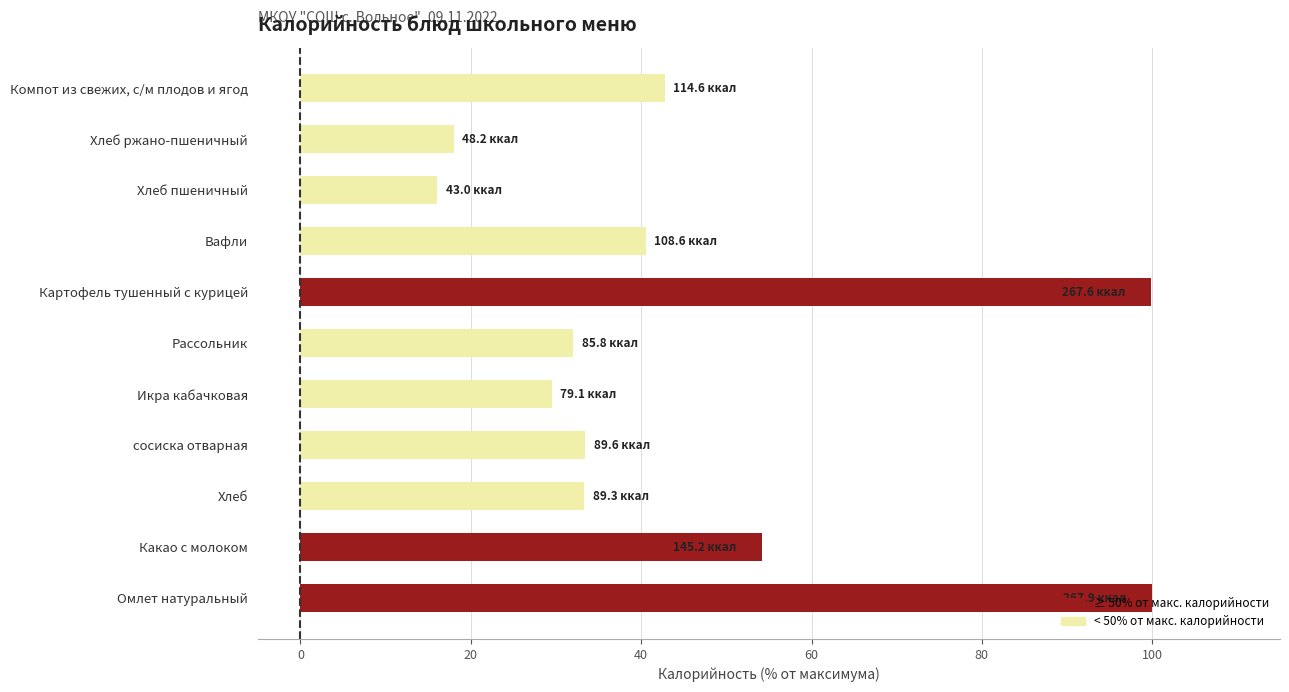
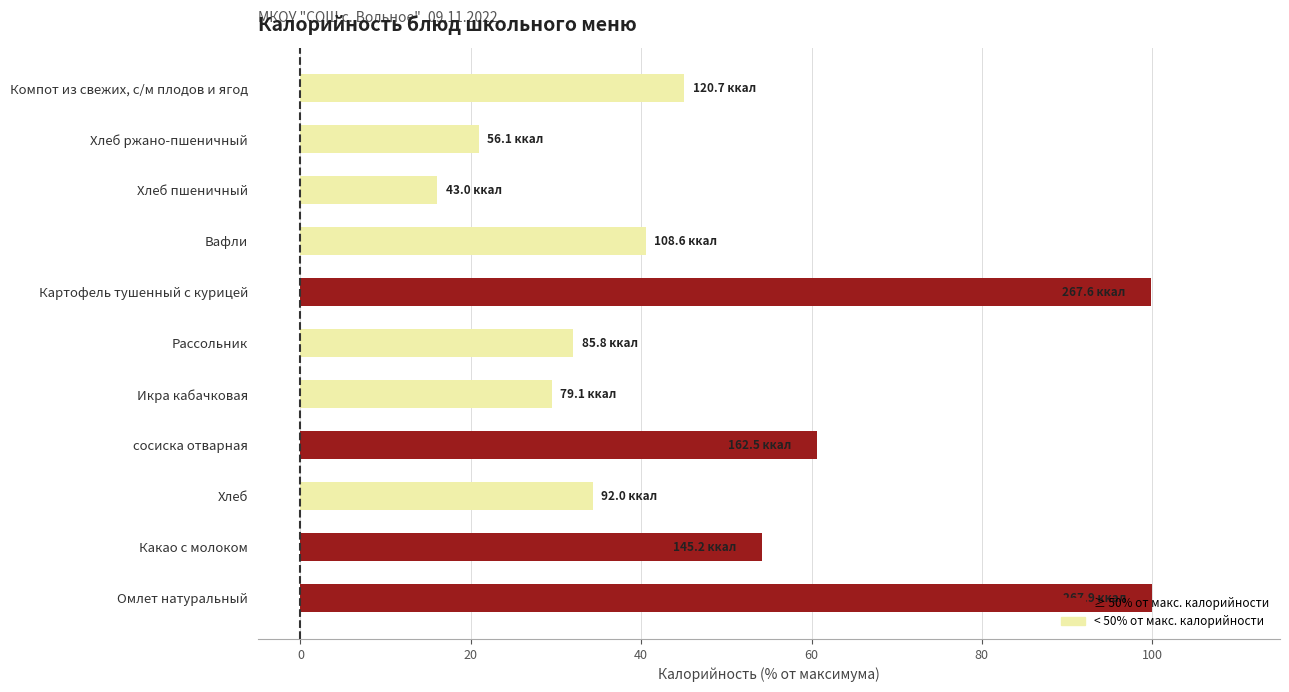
  {
-   "Компот из свежих, с/м плодов и ягод": 114.6,
-   "Хлеб ржано-пшеничный": 48.2,
-   "сосиска отварная": 89.6,
-   "Хлеб": 89.3
+   "Компот из свежих, с/м плодов и ягод": 120.7,
+   "Хлеб ржано-пшеничный": 56.1,
+   "сосиска отварная": 162.5,
+   "Хлеб": 92.0
  }
